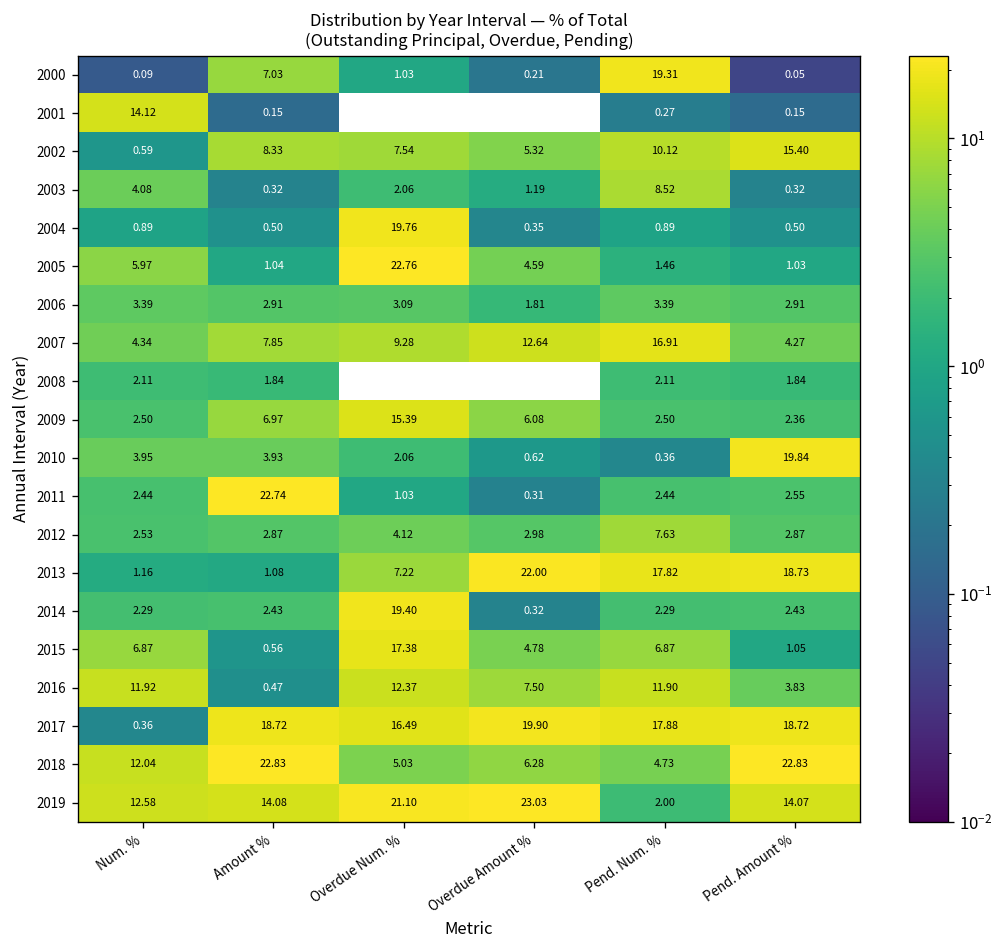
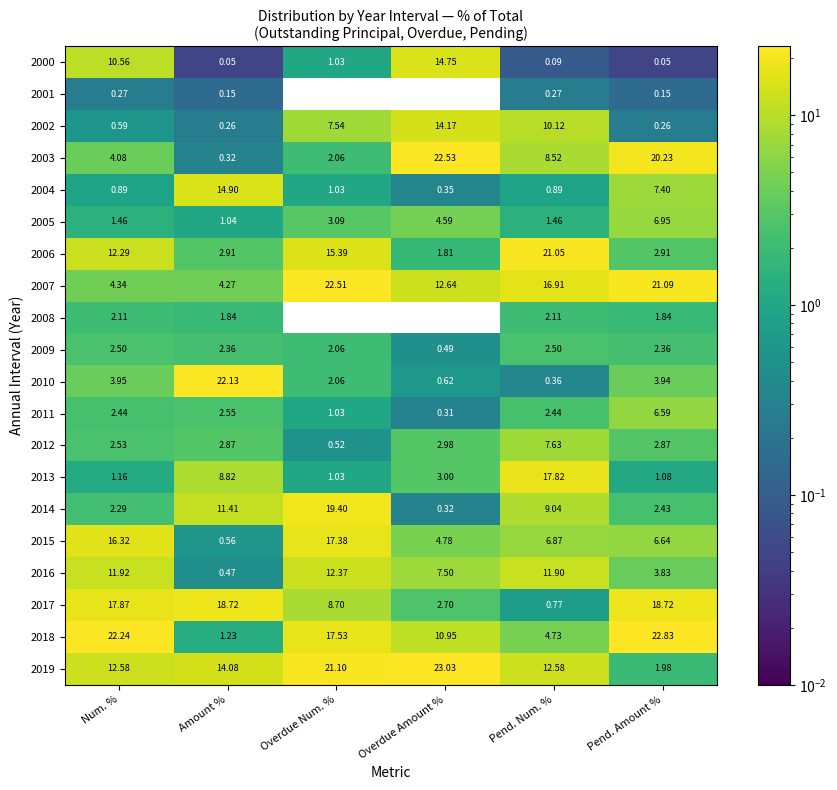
  {
    "2000": {
-     "Num. %": 0.09,
-     "Amount %": 7.03,
+     "Num. %": 10.56,
+     "Amount %": 0.05,
      "Overdue Num. %": 1.03,
-     "Overdue Amount %": 0.21,
-     "Pend. Num. %": 19.31,
+     "Overdue Amount %": 14.75,
+     "Pend. Num. %": 0.09,
      "Pend. Amount %": 0.05
    },
    "2001": {
-     "Num. %": 14.12,
+     "Num. %": 0.27,
      "Amount %": 0.15,
      "Pend. Num. %": 0.27,
      "Pend. Amount %": 0.15
    },
    "2002": {
      "Num. %": 0.59,
-     "Amount %": 8.33,
+     "Amount %": 0.26,
      "Overdue Num. %": 7.54,
-     "Overdue Amount %": 5.32,
+     "Overdue Amount %": 14.17,
      "Pend. Num. %": 10.12,
-     "Pend. Amount %": 15.40
+     "Pend. Amount %": 0.26
    },
    "2003": {
      "Num. %": 4.08,
      "Amount %": 0.32,
      "Overdue Num. %": 2.06,
-     "Overdue Amount %": 1.19,
+     "Overdue Amount %": 22.53,
      "Pend. Num. %": 8.52,
-     "Pend. Amount %": 0.32
+     "Pend. Amount %": 20.23
    },
    "2004": {
      "Num. %": 0.89,
-     "Amount %": 0.50,
-     "Overdue Num. %": 19.76,
+     "Amount %": 14.90,
+     "Overdue Num. %": 1.03,
      "Overdue Amount %": 0.35,
      "Pend. Num. %": 0.89,
-     "Pend. Amount %": 0.50
+     "Pend. Amount %": 7.40
    },
    "2005": {
-     "Num. %": 5.97,
+     "Num. %": 1.46,
      "Amount %": 1.04,
-     "Overdue Num. %": 22.76,
+     "Overdue Num. %": 3.09,
      "Overdue Amount %": 4.59,
      "Pend. Num. %": 1.46,
-     "Pend. Amount %": 1.03
+     "Pend. Amount %": 6.95
    },
    "2006": {
-     "Num. %": 3.39,
+     "Num. %": 12.29,
      "Amount %": 2.91,
-     "Overdue Num. %": 3.09,
+     "Overdue Num. %": 15.39,
      "Overdue Amount %": 1.81,
-     "Pend. Num. %": 3.39,
+     "Pend. Num. %": 21.05,
      "Pend. Amount %": 2.91
    },
    "2007": {
      "Num. %": 4.34,
-     "Amount %": 7.85,
-     "Overdue Num. %": 9.28,
+     "Amount %": 4.27,
+     "Overdue Num. %": 22.51,
      "Overdue Amount %": 12.64,
      "Pend. Num. %": 16.91,
-     "Pend. Amount %": 4.27
+     "Pend. Amount %": 21.09
    },
    "2008": {
      "Num. %": 2.11,
      "Amount %": 1.84,
      "Pend. Num. %": 2.11,
      "Pend. Amount %": 1.84
    },
    "2009": {
      "Num. %": 2.50,
-     "Amount %": 6.97,
-     "Overdue Num. %": 15.39,
-     "Overdue Amount %": 6.08,
+     "Amount %": 2.36,
+     "Overdue Num. %": 2.06,
+     "Overdue Amount %": 0.49,
      "Pend. Num. %": 2.50,
      "Pend. Amount %": 2.36
    },
    "2010": {
      "Num. %": 3.95,
-     "Amount %": 3.93,
+     "Amount %": 22.13,
      "Overdue Num. %": 2.06,
      "Overdue Amount %": 0.62,
      "Pend. Num. %": 0.36,
-     "Pend. Amount %": 19.84
+     "Pend. Amount %": 3.94
    },
    "2011": {
      "Num. %": 2.44,
-     "Amount %": 22.74,
+     "Amount %": 2.55,
      "Overdue Num. %": 1.03,
      "Overdue Amount %": 0.31,
      "Pend. Num. %": 2.44,
-     "Pend. Amount %": 2.55
+     "Pend. Amount %": 6.59
    },
    "2012": {
      "Num. %": 2.53,
      "Amount %": 2.87,
-     "Overdue Num. %": 4.12,
+     "Overdue Num. %": 0.52,
      "Overdue Amount %": 2.98,
      "Pend. Num. %": 7.63,
      "Pend. Amount %": 2.87
    },
    "2013": {
      "Num. %": 1.16,
-     "Amount %": 1.08,
-     "Overdue Num. %": 7.22,
-     "Overdue Amount %": 22.00,
+     "Amount %": 8.82,
+     "Overdue Num. %": 1.03,
+     "Overdue Amount %": 3.00,
      "Pend. Num. %": 17.82,
-     "Pend. Amount %": 18.73
+     "Pend. Amount %": 1.08
    },
    "2014": {
      "Num. %": 2.29,
-     "Amount %": 2.43,
+     "Amount %": 11.41,
      "Overdue Num. %": 19.40,
      "Overdue Amount %": 0.32,
-     "Pend. Num. %": 2.29,
+     "Pend. Num. %": 9.04,
      "Pend. Amount %": 2.43
    },
    "2015": {
-     "Num. %": 6.87,
+     "Num. %": 16.32,
      "Amount %": 0.56,
      "Overdue Num. %": 17.38,
      "Overdue Amount %": 4.78,
      "Pend. Num. %": 6.87,
-     "Pend. Amount %": 1.05
+     "Pend. Amount %": 6.64
    },
    "2016": {
      "Num. %": 11.92,
      "Amount %": 0.47,
      "Overdue Num. %": 12.37,
      "Overdue Amount %": 7.50,
      "Pend. Num. %": 11.90,
      "Pend. Amount %": 3.83
    },
    "2017": {
-     "Num. %": 0.36,
+     "Num. %": 17.87,
      "Amount %": 18.72,
-     "Overdue Num. %": 16.49,
-     "Overdue Amount %": 19.90,
-     "Pend. Num. %": 17.88,
+     "Overdue Num. %": 8.70,
+     "Overdue Amount %": 2.70,
+     "Pend. Num. %": 0.77,
      "Pend. Amount %": 18.72
    },
    "2018": {
-     "Num. %": 12.04,
-     "Amount %": 22.83,
-     "Overdue Num. %": 5.03,
-     "Overdue Amount %": 6.28,
+     "Num. %": 22.24,
+     "Amount %": 1.23,
+     "Overdue Num. %": 17.53,
+     "Overdue Amount %": 10.95,
      "Pend. Num. %": 4.73,
      "Pend. Amount %": 22.83
    },
    "2019": {
      "Num. %": 12.58,
      "Amount %": 14.08,
      "Overdue Num. %": 21.10,
      "Overdue Amount %": 23.03,
-     "Pend. Num. %": 2.00,
-     "Pend. Amount %": 14.07
+     "Pend. Num. %": 12.58,
+     "Pend. Amount %": 1.98
    }
  }
